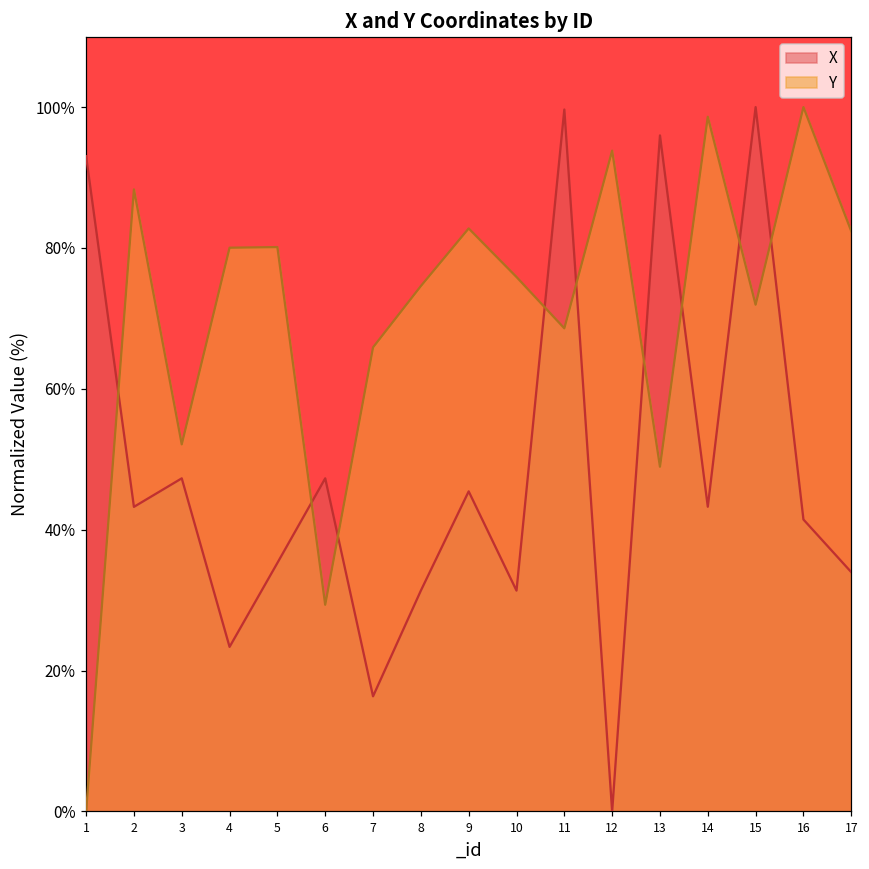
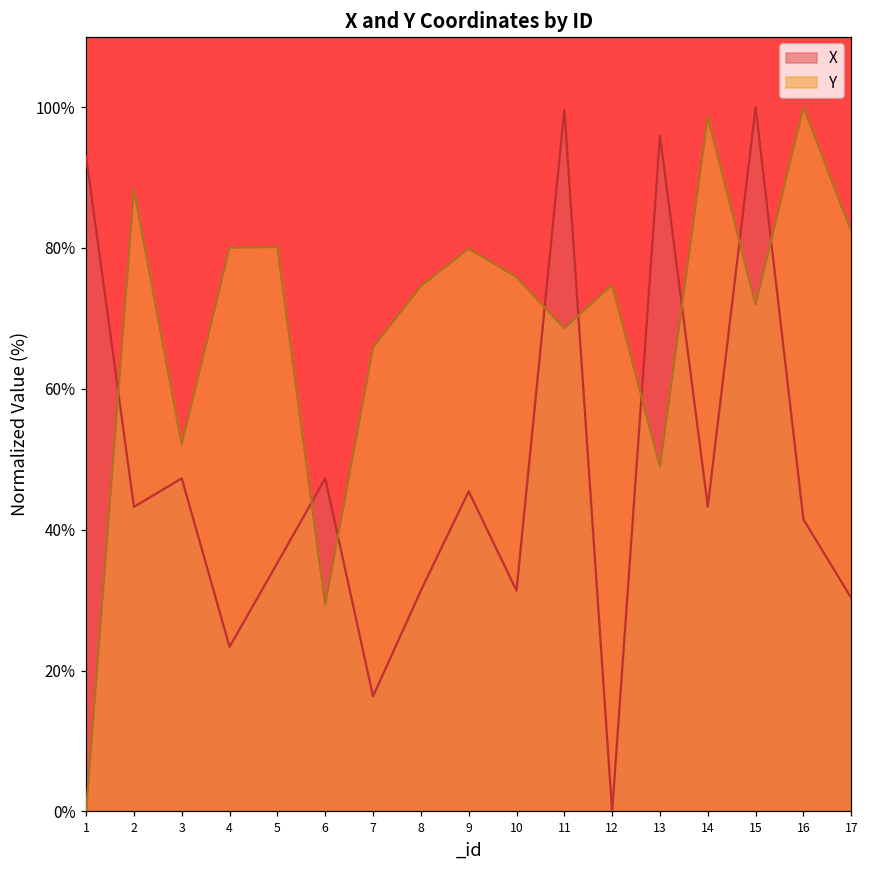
  {
    "X": {
      "1": "93%",
      "2": "43%",
      "3": "47%",
      "4": "23%",
      "5": "35%",
      "6": "47%",
      "7": "16%",
      "8": "31%",
      "9": "45%",
      "10": "31%",
      "11": "100%",
      "12": "0%",
      "13": "96%",
      "14": "43%",
      "15": "100%",
      "16": "41%",
-     "17": "34%"
+     "17": "30%"
    },
    "Y": {
      "1": "0%",
      "2": "88%",
      "3": "52%",
      "4": "80%",
      "5": "80%",
      "6": "29%",
      "7": "66%",
      "8": "75%",
-     "9": "83%",
+     "9": "80%",
      "10": "76%",
      "11": "69%",
-     "12": "94%",
+     "12": "75%",
      "13": "49%",
      "14": "99%",
      "15": "72%",
      "16": "100%",
      "17": "82%"
    }
  }
